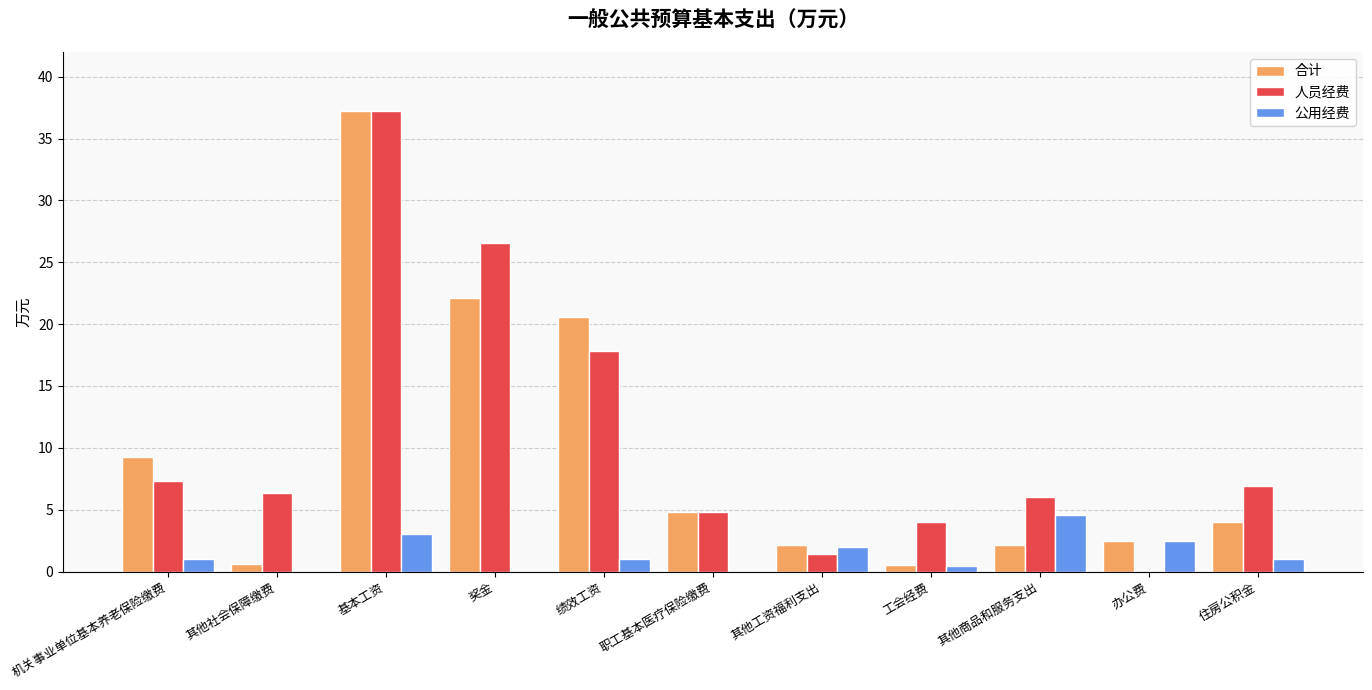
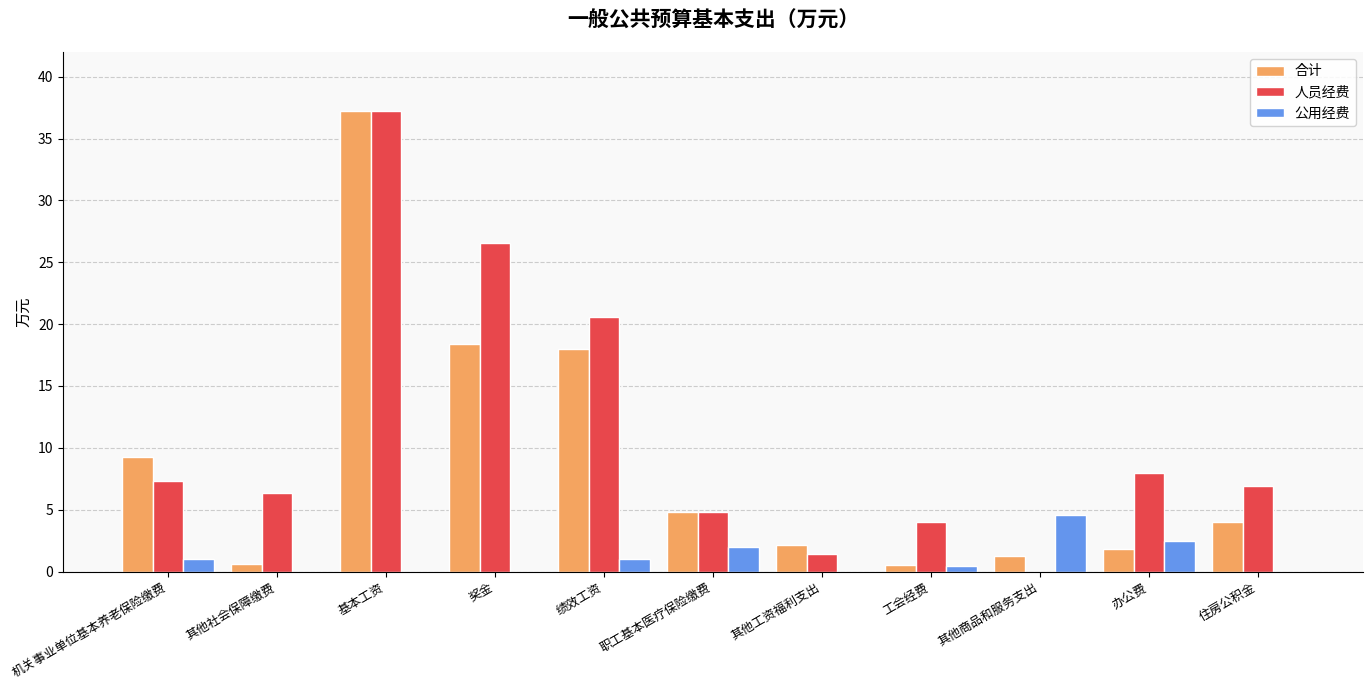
  {
    "合计": {
      "机关事业单位基本养老保险缴费": 9.2,
      "其他社会保障缴费": 0.6,
      "基本工资": 37.2,
-     "奖金": 22.1,
-     "绩效工资": 20.6,
+     "奖金": 18.4,
+     "绩效工资": 18.0,
      "职工基本医疗保险缴费": 4.8,
      "其他工资福利支出": 2.1,
      "工会经费": 0.5,
-     "其他商品和服务支出": 2.1,
-     "办公费": 2.5,
+     "其他商品和服务支出": 1.2,
+     "办公费": 1.8,
      "住房公积金": 4.0
    },
    "人员经费": {
      "机关事业单位基本养老保险缴费": 7.3,
      "其他社会保障缴费": 6.4,
      "基本工资": 37.2,
      "奖金": 26.6,
-     "绩效工资": 17.8,
+     "绩效工资": 20.6,
      "职工基本医疗保险缴费": 4.8,
      "其他工资福利支出": 1.4,
      "工会经费": 4.0,
-     "其他商品和服务支出": 6,
-     "办公费": 0,
+     "其他商品和服务支出": 0,
+     "办公费": 8,
      "住房公积金": 6.9
    },
    "公用经费": {
      "机关事业单位基本养老保险缴费": 1,
      "其他社会保障缴费": 0,
-     "基本工资": 3,
+     "基本工资": 0,
      "奖金": 0,
      "绩效工资": 1,
-     "职工基本医疗保险缴费": 0,
-     "其他工资福利支出": 2,
+     "职工基本医疗保险缴费": 2,
+     "其他工资福利支出": 0,
      "工会经费": 0.4,
      "其他商品和服务支出": 4.6,
      "办公费": 2.5,
-     "住房公积金": 1
+     "住房公积金": 0
    }
  }
